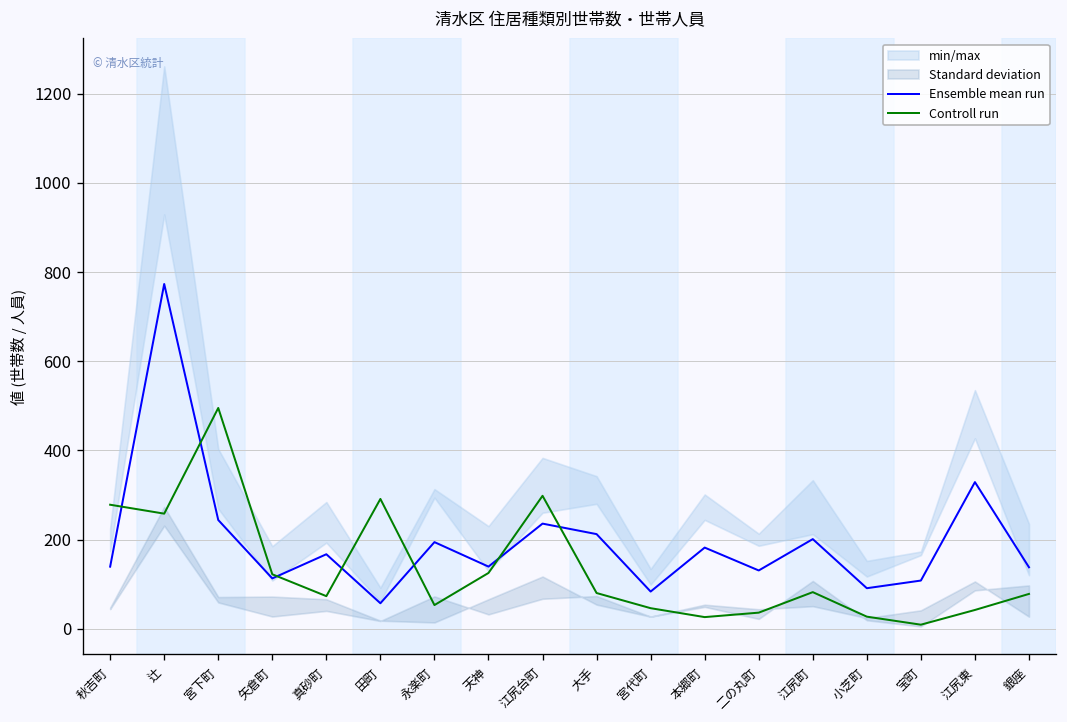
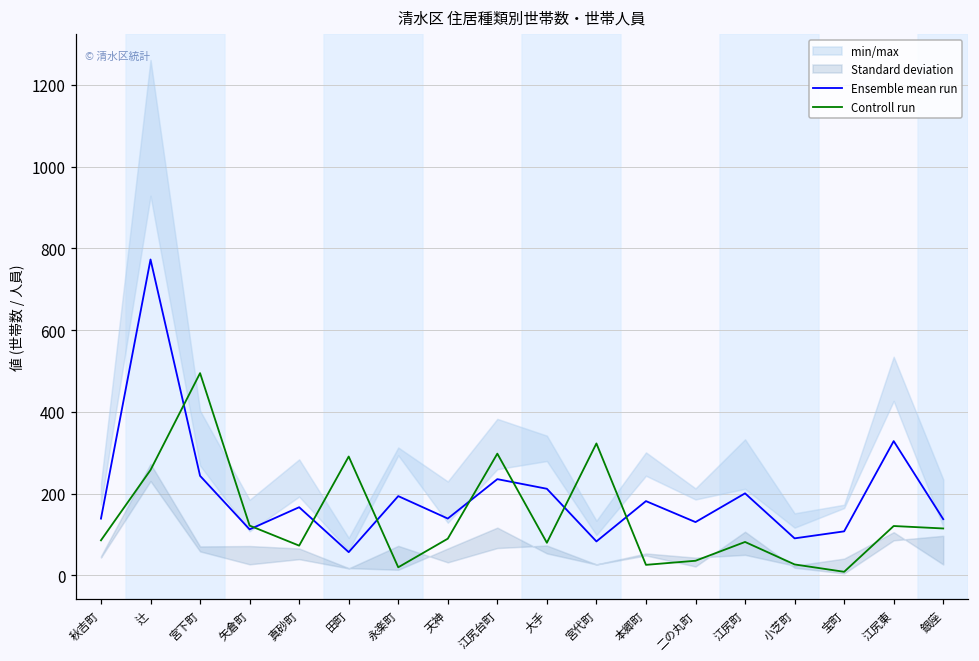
  {
    "Ensemble mean run": {
      "秋吉町": 140,
      "辻": 770,
      "宮下町": 240,
      "矢倉町": 110,
      "真砂町": 170,
      "田町": 60,
      "永楽町": 190,
      "天神": 140,
      "江尻台町": 240,
      "大手": 210,
      "宮代町": 80,
      "本郷町": 180,
      "二の丸町": 130,
      "江尻町": 200,
      "小芝町": 90,
      "宝町": 110,
      "江尻東": 330,
      "銀座": 140
    },
    "Controll run": {
-     "秋吉町": 280,
+     "秋吉町": 90,
      "辻": 260,
      "宮下町": 500,
      "矢倉町": 120,
      "真砂町": 70,
      "田町": 290,
-     "永楽町": 50,
-     "天神": 130,
+     "永楽町": 20,
+     "天神": 90,
      "江尻台町": 300,
-     "宮代町": 50,
+     "宮代町": 320,
      "本郷町": 30,
      "二の丸町": 40,
      "江尻町": 80,
      "宝町": 10,
-     "江尻東": 40,
-     "銀座": 80
+     "江尻東": 120,
+     "銀座": 120
    }
  }
